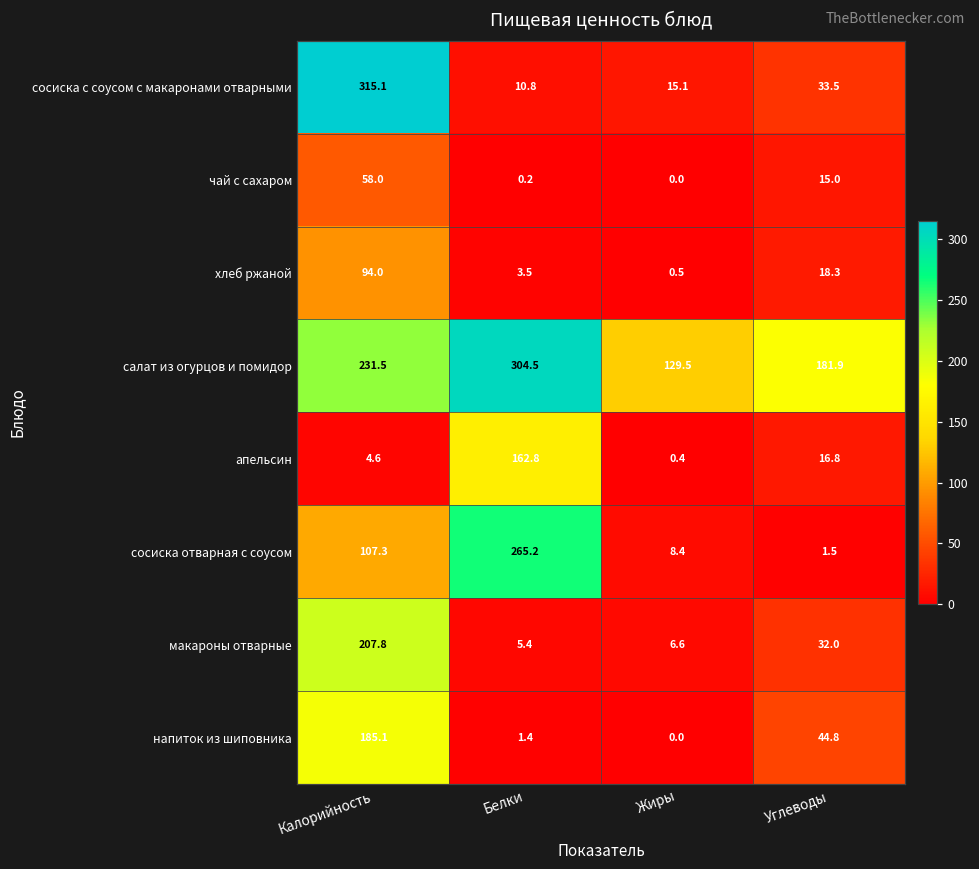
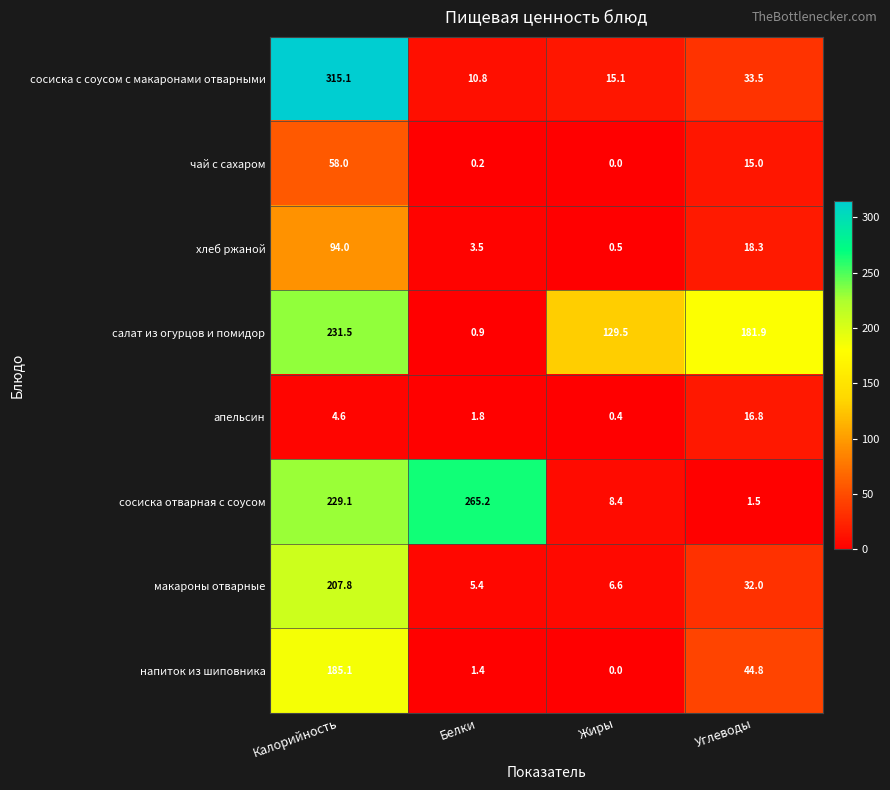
  {
    "сосиска с соусом с макаронами отварными": {
      "Калорийность": 315.1,
      "Белки": 10.8,
      "Жиры": 15.1,
      "Углеводы": 33.5
    },
    "чай с сахаром": {
      "Калорийность": 58.0,
      "Белки": 0.2,
      "Жиры": 0.0,
      "Углеводы": 15.0
    },
    "хлеб ржаной": {
      "Калорийность": 94.0,
      "Белки": 3.5,
      "Жиры": 0.5,
      "Углеводы": 18.3
    },
    "салат из огурцов и помидор": {
      "Калорийность": 231.5,
-     "Белки": 304.5,
+     "Белки": 0.9,
      "Жиры": 129.5,
      "Углеводы": 181.9
    },
    "апельсин": {
      "Калорийность": 4.6,
-     "Белки": 162.8,
+     "Белки": 1.8,
      "Жиры": 0.4,
      "Углеводы": 16.8
    },
    "сосиска отварная с соусом": {
-     "Калорийность": 107.3,
+     "Калорийность": 229.1,
      "Белки": 265.2,
      "Жиры": 8.4,
      "Углеводы": 1.5
    },
    "макароны отварные": {
      "Калорийность": 207.8,
      "Белки": 5.4,
      "Жиры": 6.6,
      "Углеводы": 32.0
    },
    "напиток из шиповника": {
      "Калорийность": 185.1,
      "Белки": 1.4,
      "Жиры": 0.0,
      "Углеводы": 44.8
    }
  }
